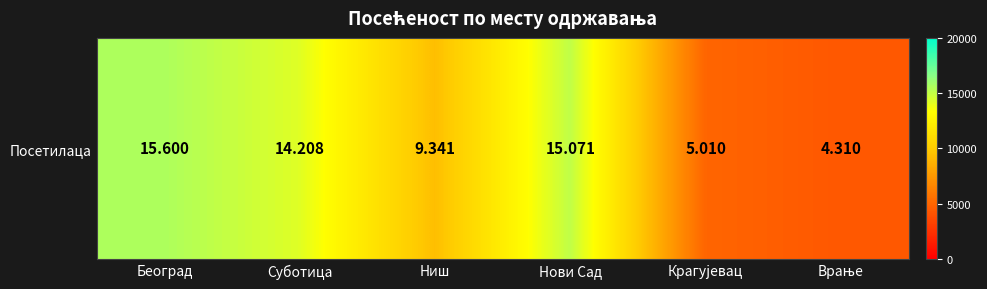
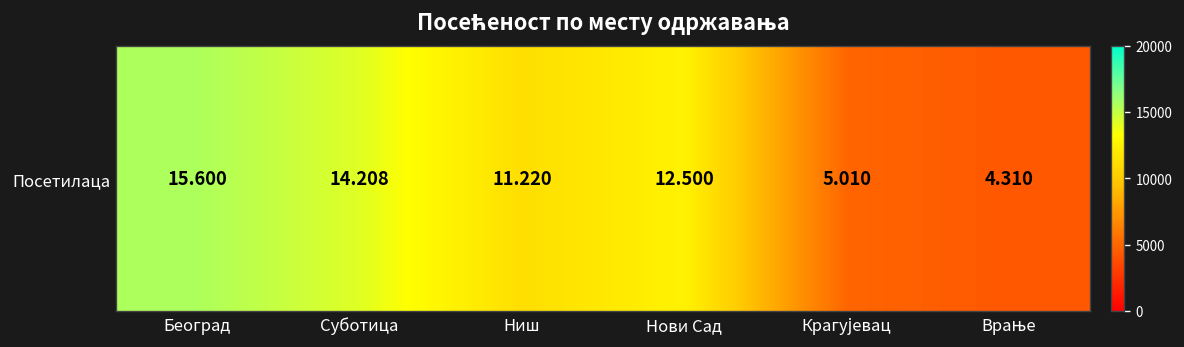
  {
    "Посетилаца": {
      "Београд": 15.600,
      "Суботица": 14.208,
-     "Ниш": 9.341,
-     "Нови Сад": 15.071,
+     "Ниш": 11.220,
+     "Нови Сад": 12.500,
      "Крагујевац": 5.010,
      "Врање": 4.310
    }
  }
